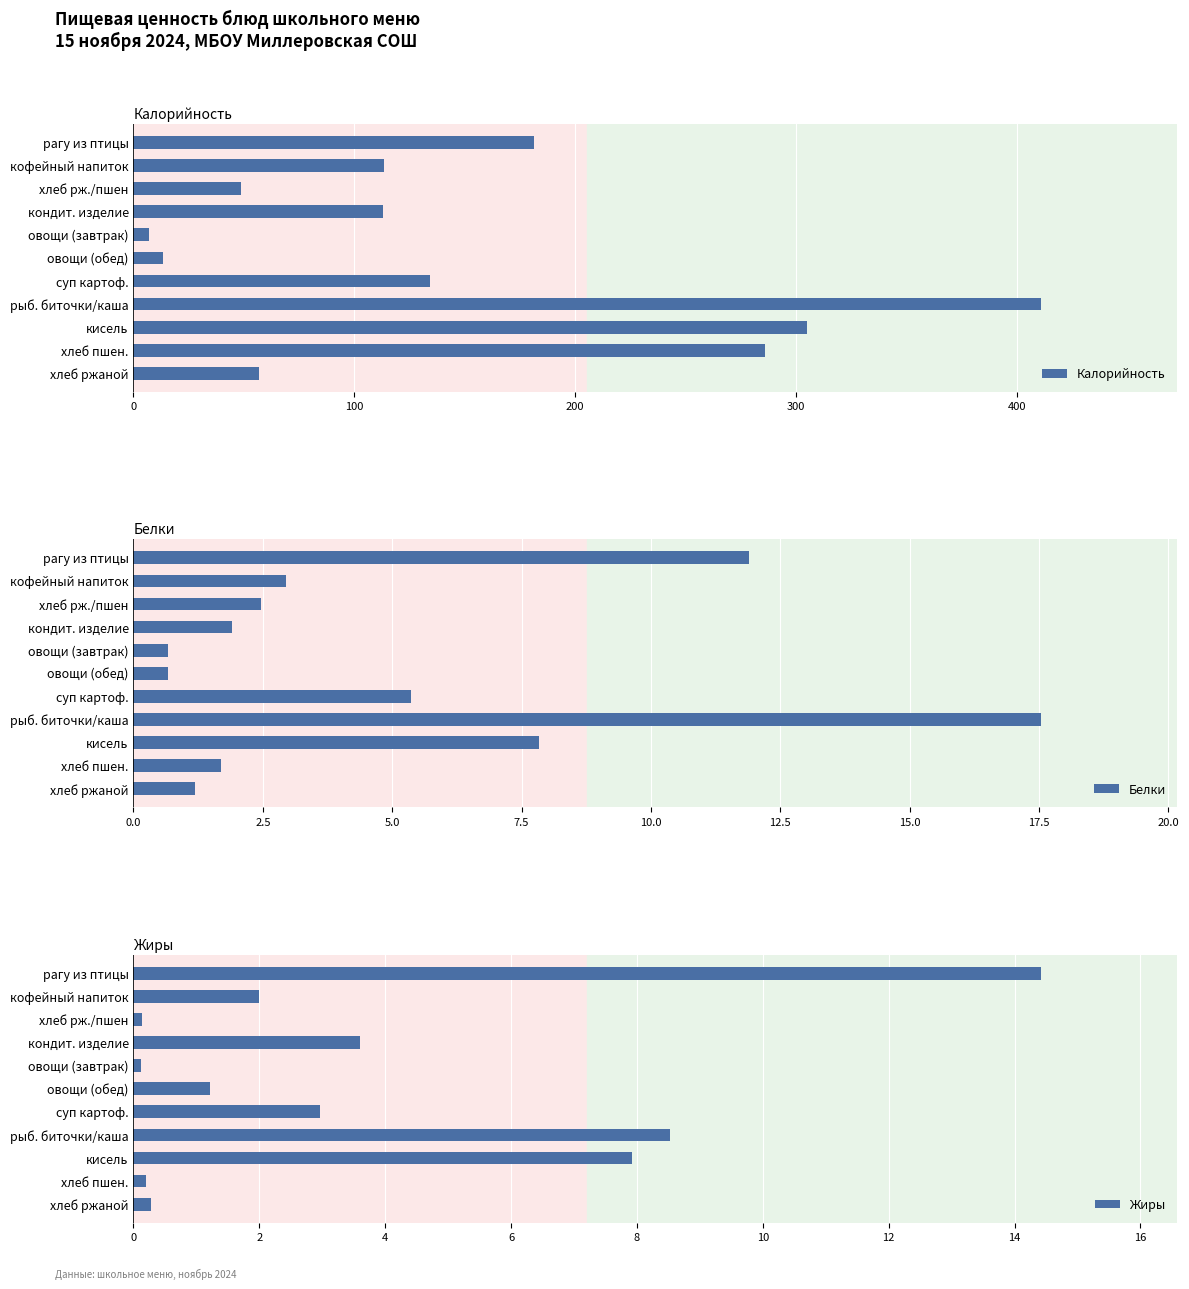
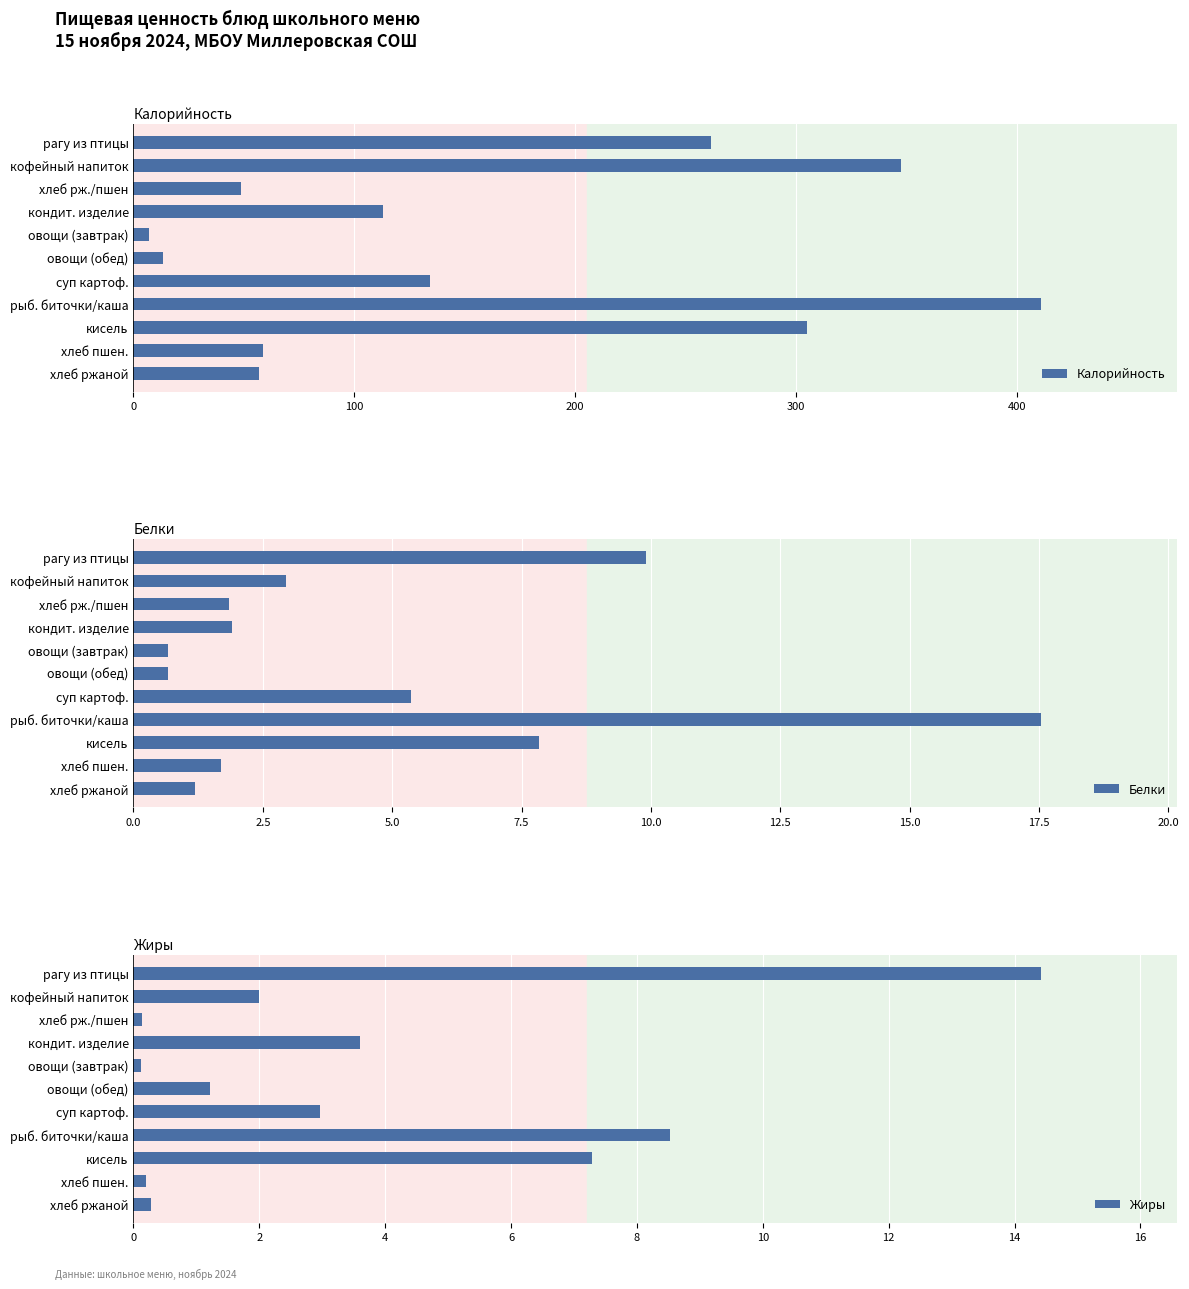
  {
    "Калорийность": {
-     "рагу из птицы": 181,
-     "кофейный напиток": 113,
+     "рагу из птицы": 262,
+     "кофейный напиток": 348,
      "хлеб рж./пшен": 49,
      "кондит. изделие": 113,
      "овощи (завтрак)": 7,
      "овощи (обед)": 13,
      "суп картоф.": 134,
      "рыб. биточки/каша": 411,
      "кисель": 305,
-     "хлеб пшен.": 286,
+     "хлеб пшен.": 59,
      "хлеб ржаной": 57
    },
    "Белки": {
-     "рагу из птицы": 11.9,
+     "рагу из птицы": 9.9,
      "кофейный напиток": 2.9,
-     "хлеб рж./пшен": 2.5,
+     "хлеб рж./пшен": 1.8,
      "кондит. изделие": 1.9,
      "овощи (завтрак)": 0.7,
      "овощи (обед)": 0.7,
      "суп картоф.": 5.4,
      "рыб. биточки/каша": 17.5,
      "кисель": 7.8,
      "хлеб пшен.": 1.7,
      "хлеб ржаной": 1.2
    },
    "Жиры": {
      "рагу из птицы": 14.4,
      "кофейный напиток": 2.0,
      "хлеб рж./пшен": 0.1,
      "кондит. изделие": 3.6,
      "овощи (завтрак)": 0.1,
      "овощи (обед)": 1.2,
      "суп картоф.": 3.0,
      "рыб. биточки/каша": 8.5,
-     "кисель": 7.9,
+     "кисель": 7.3,
      "хлеб пшен.": 0.2,
      "хлеб ржаной": 0.3
    }
  }
